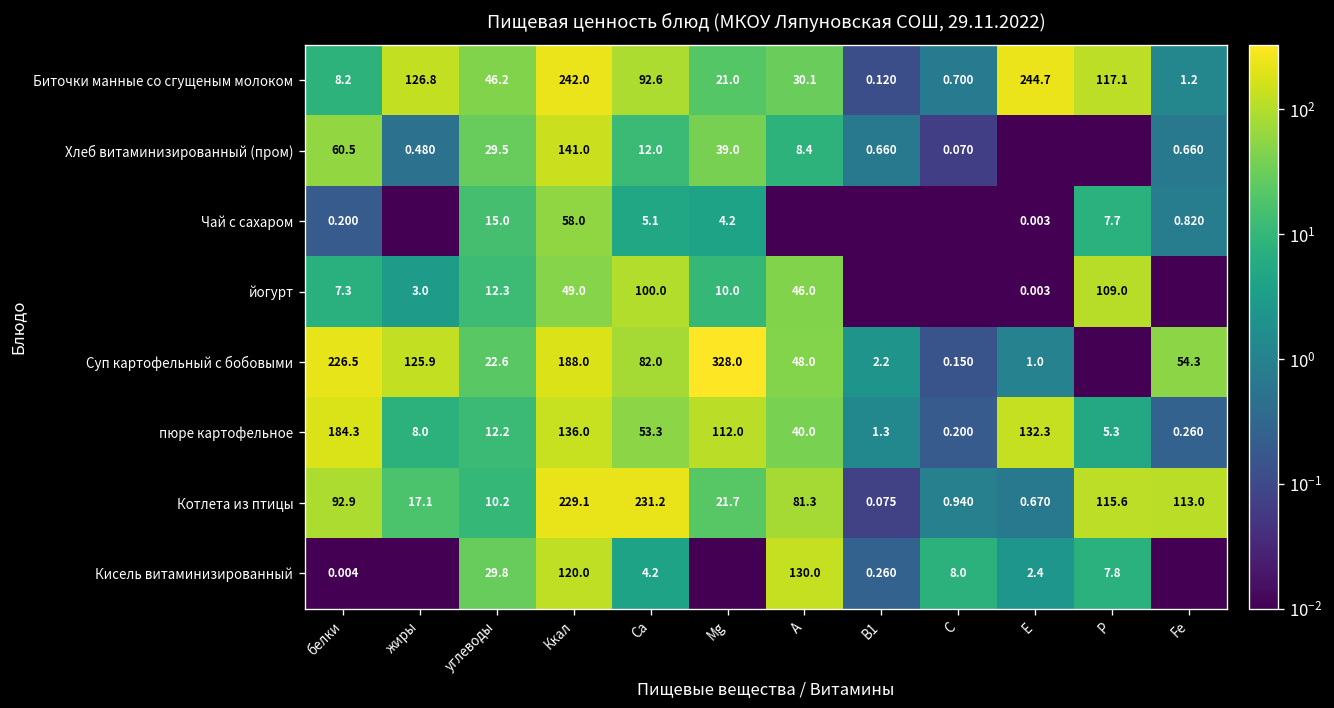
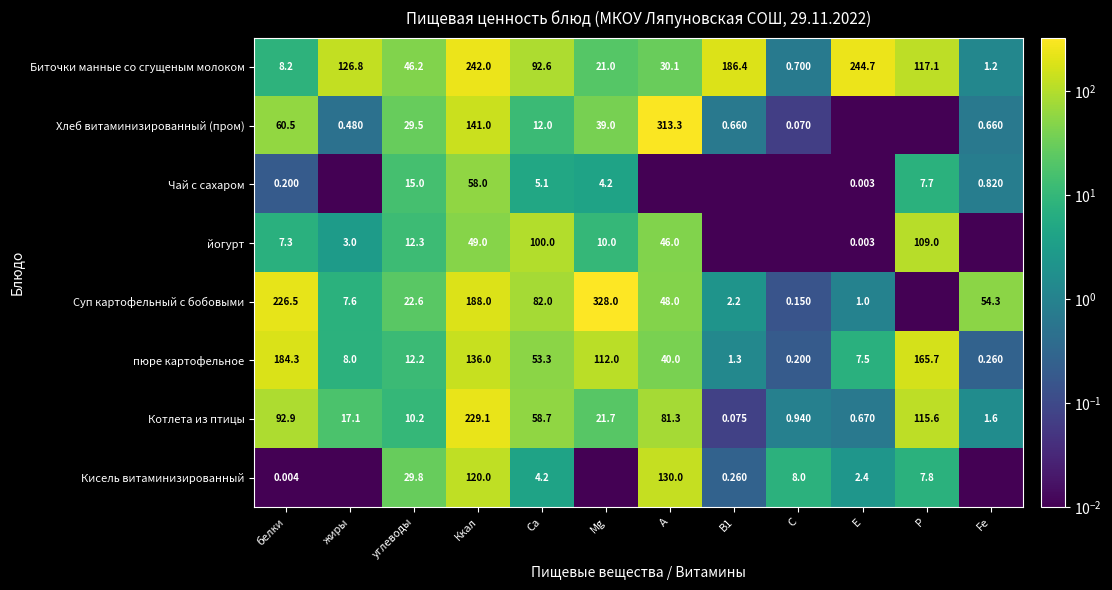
  {
    "Биточки манные со сгущеным молоком": {
      "белки": 8.2,
      "жиры": 126.8,
      "углеводы": 46.2,
      "Ккал": 242.0,
      "Са": 92.6,
      "Mg": 21.0,
      "A": 30.1,
-     "B1": 0.120,
+     "B1": 186.4,
      "C": 0.700,
      "E": 244.7,
      "P": 117.1,
      "Fe": 1.2
    },
    "Хлеб витаминизированный (пром)": {
      "белки": 60.5,
      "жиры": 0.480,
      "углеводы": 29.5,
      "Ккал": 141.0,
      "Са": 12.0,
      "Mg": 39.0,
-     "A": 8.4,
+     "A": 313.3,
      "B1": 0.660,
      "C": 0.070,
      "Fe": 0.660
    },
    "Чай с сахаром": {
      "белки": 0.200,
      "углеводы": 15.0,
      "Ккал": 58.0,
      "Са": 5.1,
      "Mg": 4.2,
      "E": 0.003,
      "P": 7.7,
      "Fe": 0.820
    },
    "йогурт": {
      "белки": 7.3,
      "жиры": 3.0,
      "углеводы": 12.3,
      "Ккал": 49.0,
      "Са": 100.0,
      "Mg": 10.0,
      "A": 46.0,
      "E": 0.003,
      "P": 109.0
    },
    "Суп картофельный с бобовыми": {
      "белки": 226.5,
-     "жиры": 125.9,
+     "жиры": 7.6,
      "углеводы": 22.6,
      "Ккал": 188.0,
      "Са": 82.0,
      "Mg": 328.0,
      "A": 48.0,
      "B1": 2.2,
      "C": 0.150,
      "E": 1.0,
      "Fe": 54.3
    },
    "пюре картофельное": {
      "белки": 184.3,
      "жиры": 8.0,
      "углеводы": 12.2,
      "Ккал": 136.0,
      "Са": 53.3,
      "Mg": 112.0,
      "A": 40.0,
      "B1": 1.3,
      "C": 0.200,
-     "E": 132.3,
-     "P": 5.3,
+     "E": 7.5,
+     "P": 165.7,
      "Fe": 0.260
    },
    "Котлета из птицы": {
      "белки": 92.9,
      "жиры": 17.1,
      "углеводы": 10.2,
      "Ккал": 229.1,
-     "Са": 231.2,
+     "Са": 58.7,
      "Mg": 21.7,
      "A": 81.3,
      "B1": 0.075,
      "C": 0.940,
      "E": 0.670,
      "P": 115.6,
-     "Fe": 113.0
+     "Fe": 1.6
    },
    "Кисель витаминизированный": {
      "белки": 0.004,
      "углеводы": 29.8,
      "Ккал": 120.0,
      "Са": 4.2,
      "A": 130.0,
      "B1": 0.260,
      "C": 8.0,
      "E": 2.4,
      "P": 7.8
    }
  }
